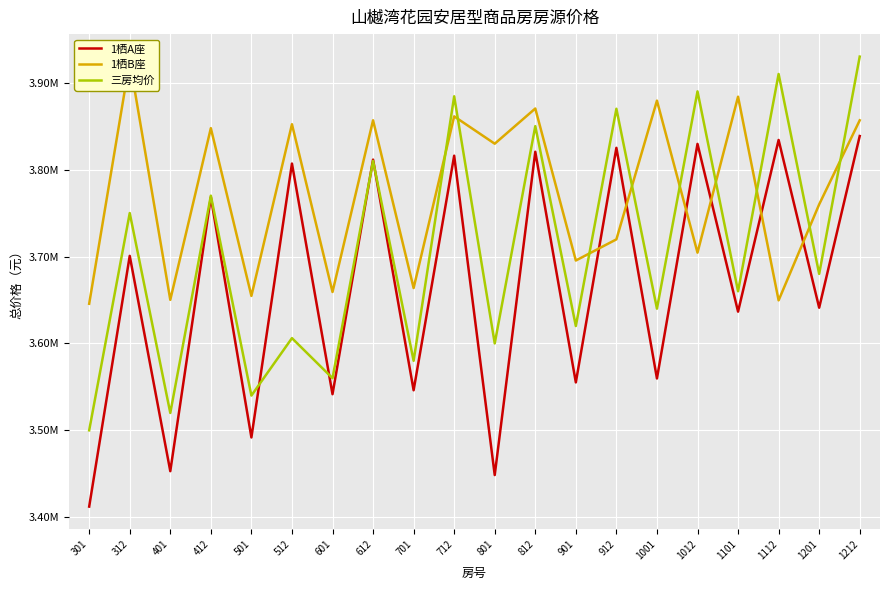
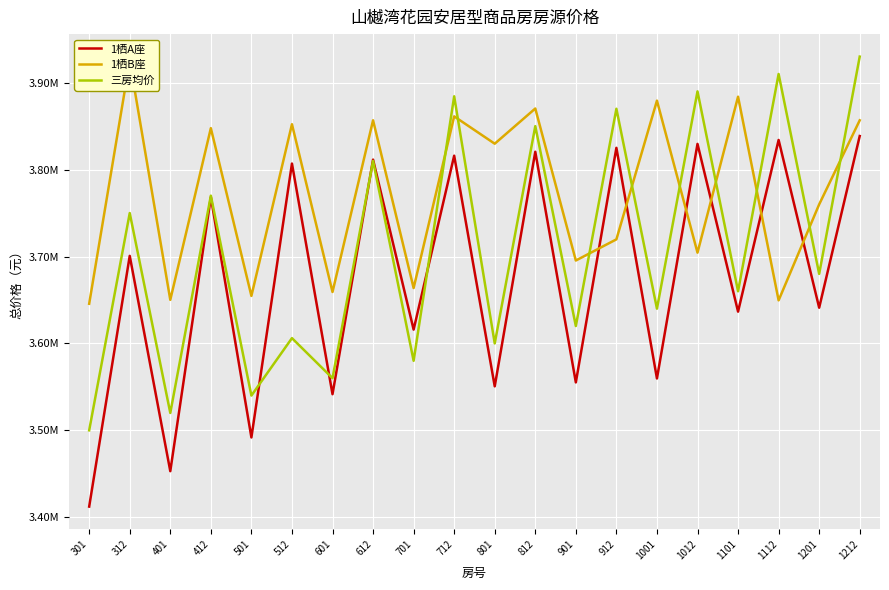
  {
    "1栖A座": {
      "301": 3410000,
      "312": 3700000,
      "401": 3450000,
      "501": 3490000,
      "512": 3810000,
      "601": 3540000,
-     "701": 3550000,
+     "701": 3620000,
      "712": 3820000,
-     "801": 3450000,
+     "801": 3550000,
      "812": 3820000,
      "901": 3560000,
      "912": 3830000,
      "1001": 3560000,
      "1012": 3830000,
      "1101": 3640000,
      "1112": 3830000,
      "1201": 3640000,
      "1212": 3840000
    },
    "1栖B座": {
      "301": 3650000,
      "401": 3650000,
      "412": 3850000,
      "501": 3650000,
      "512": 3850000,
      "601": 3660000,
      "612": 3860000,
      "701": 3660000,
      "712": 3860000,
      "801": 3830000,
      "812": 3870000,
      "901": 3700000,
      "912": 3720000,
      "1001": 3880000,
      "1012": 3700000,
      "1101": 3880000,
      "1112": 3650000,
      "1201": 3760000,
      "1212": 3860000
    },
    "三房均价": {
      "301": 3500000,
      "312": 3750000,
      "401": 3520000,
      "501": 3540000,
      "512": 3610000,
      "601": 3560000,
      "701": 3580000,
      "712": 3880000,
      "801": 3600000,
      "812": 3850000,
      "901": 3620000,
      "912": 3870000,
      "1001": 3640000,
      "1012": 3890000,
      "1101": 3660000,
      "1112": 3910000,
      "1201": 3680000,
      "1212": 3930000
    }
  }
